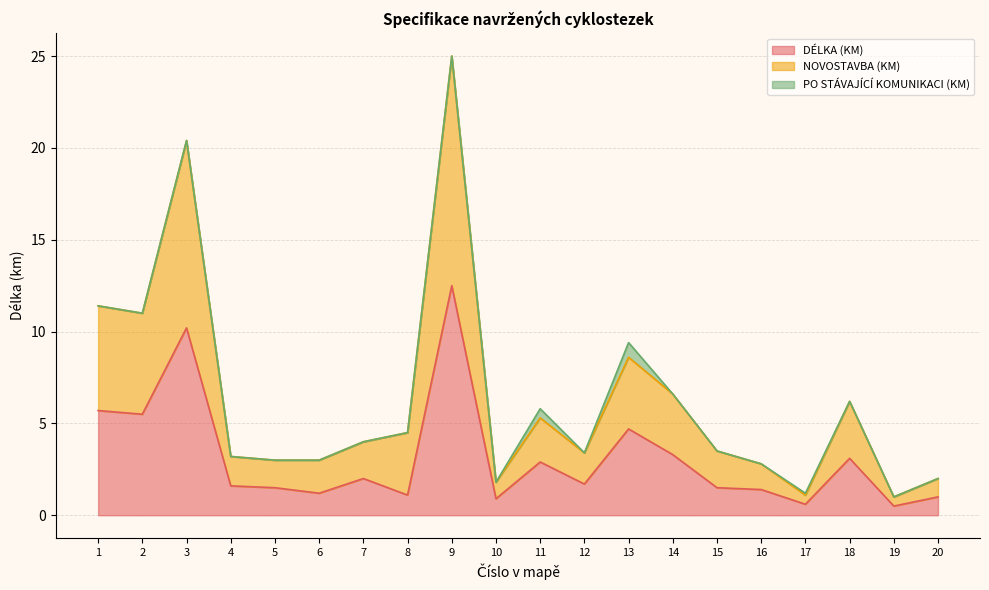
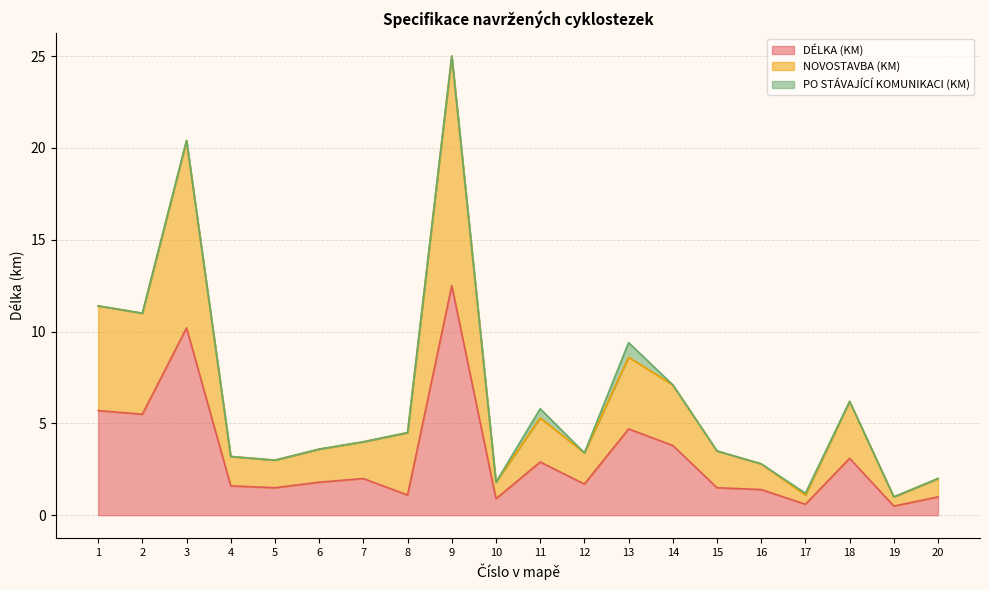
  {
    "DÉLKA (KM)": {
      "1": 5.7,
      "2": 5.5,
      "3": 10.2,
      "4": 1.6,
      "5": 1.5,
-     "6": 1.2,
+     "6": 1.8,
      "7": 2.0,
      "8": 1.1,
      "9": 12.5,
      "10": 0.9,
      "11": 2.9,
      "12": 1.7,
      "13": 4.7,
-     "14": 3.3,
+     "14": 3.8,
      "15": 1.5,
      "16": 1.4,
      "17": 0.6,
      "18": 3.1,
      "19": 0.5,
      "20": 1.0
    },
    "NOVOSTAVBA (KM)": {
      "11": 2.4,
      "13": 3.9
    },
    "PO STÁVAJÍCÍ KOMUNIKACI (KM)": {
      "11": 0.5,
      "13": 0.8
    }
  }
